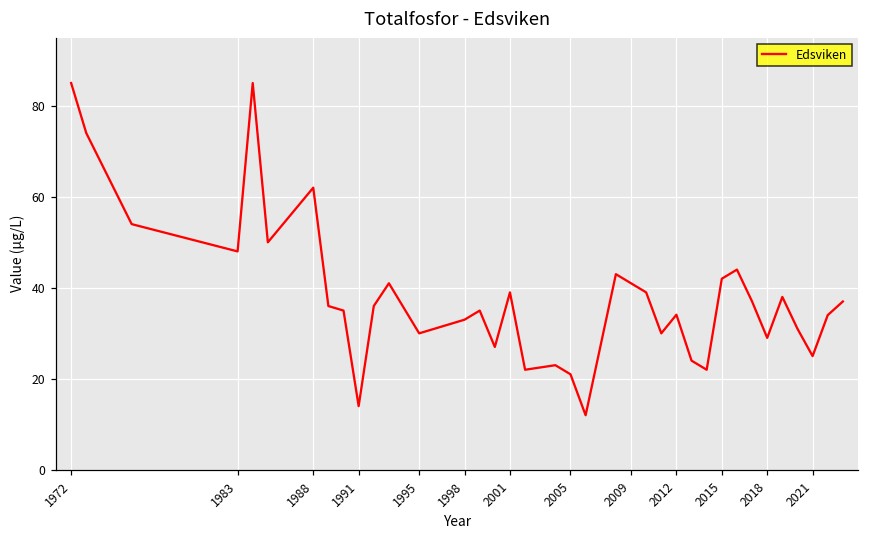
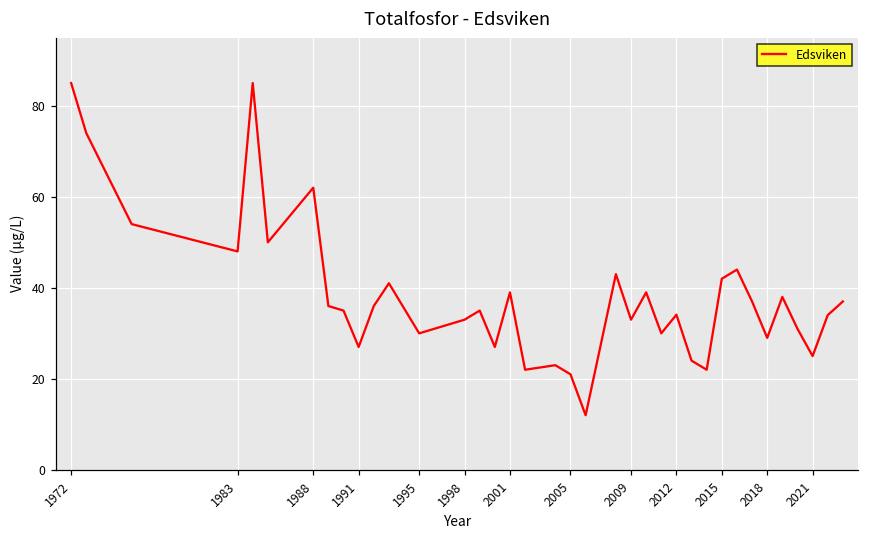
  {
    "1972": 85,
    "1983": 48,
    "1988": 62,
-   "1991": 14,
+   "1991": 27,
    "1995": 30,
    "1998": 33,
    "2001": 39,
    "2005": 21,
-   "2009": 41,
+   "2009": 33,
    "2012": 34,
    "2015": 42,
    "2018": 29,
    "2021": 25
  }
